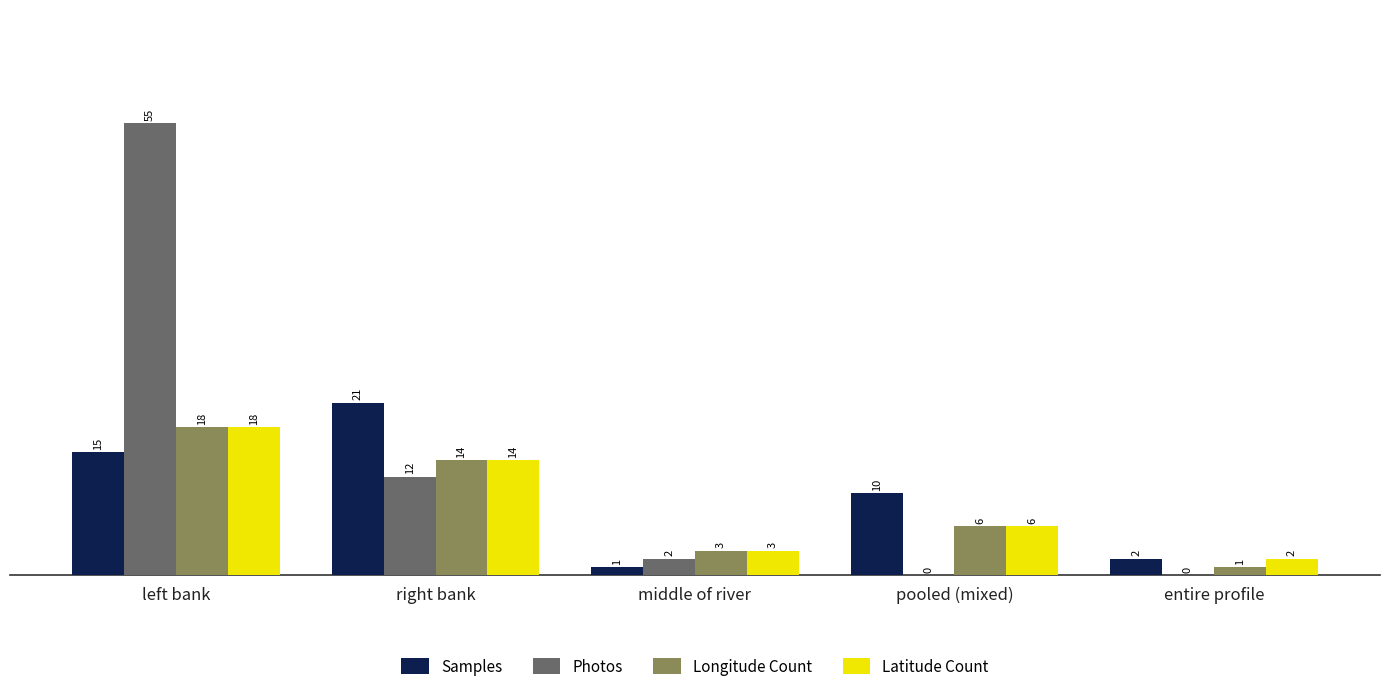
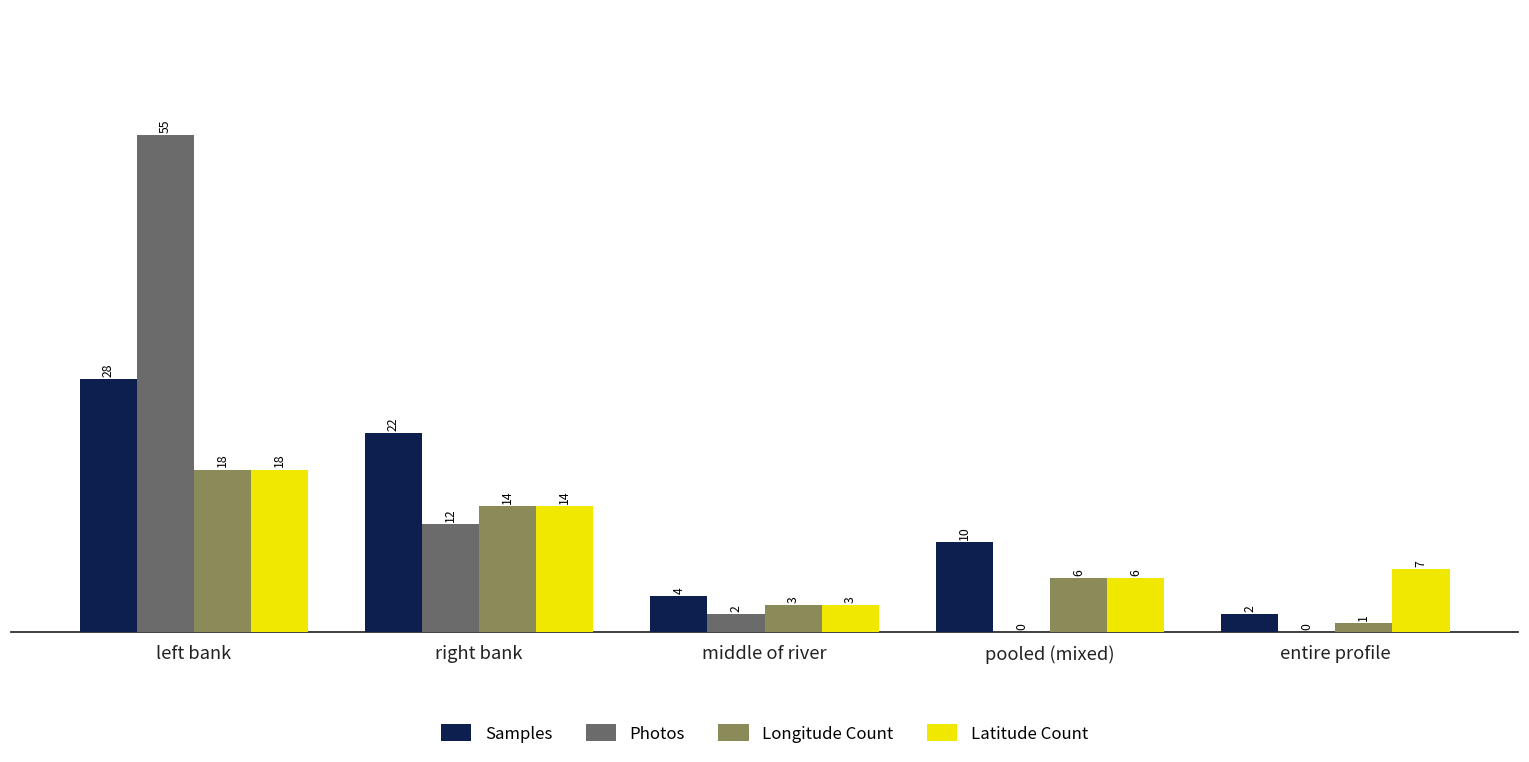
  {
    "Samples": {
-     "left bank": 15,
-     "right bank": 21,
-     "middle of river": 1,
+     "left bank": 28,
+     "right bank": 22,
+     "middle of river": 4,
      "pooled (mixed)": 10,
      "entire profile": 2
    },
    "Latitude Count": {
      "left bank": 18,
      "right bank": 14,
      "middle of river": 3,
      "pooled (mixed)": 6,
-     "entire profile": 2
+     "entire profile": 7
    }
  }
